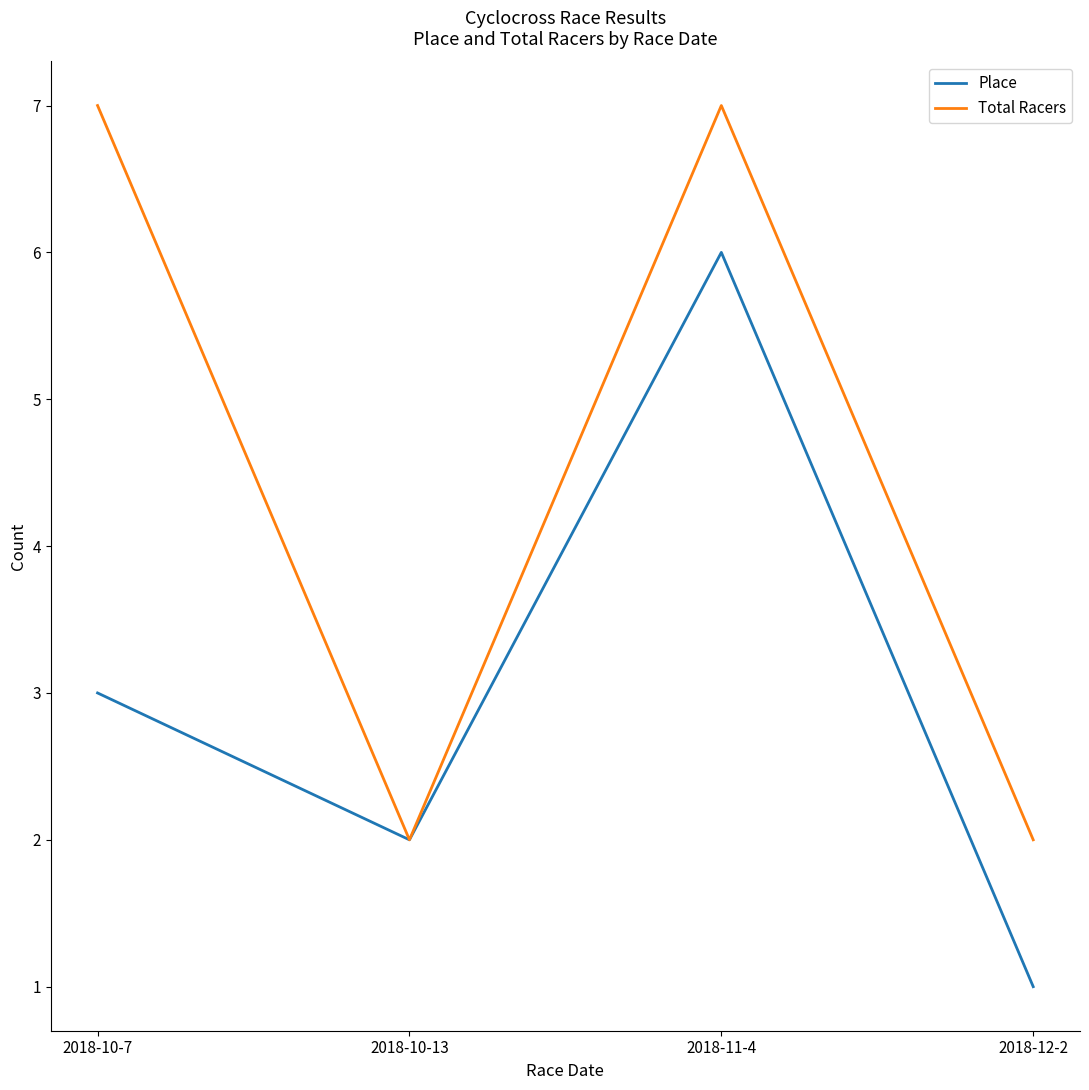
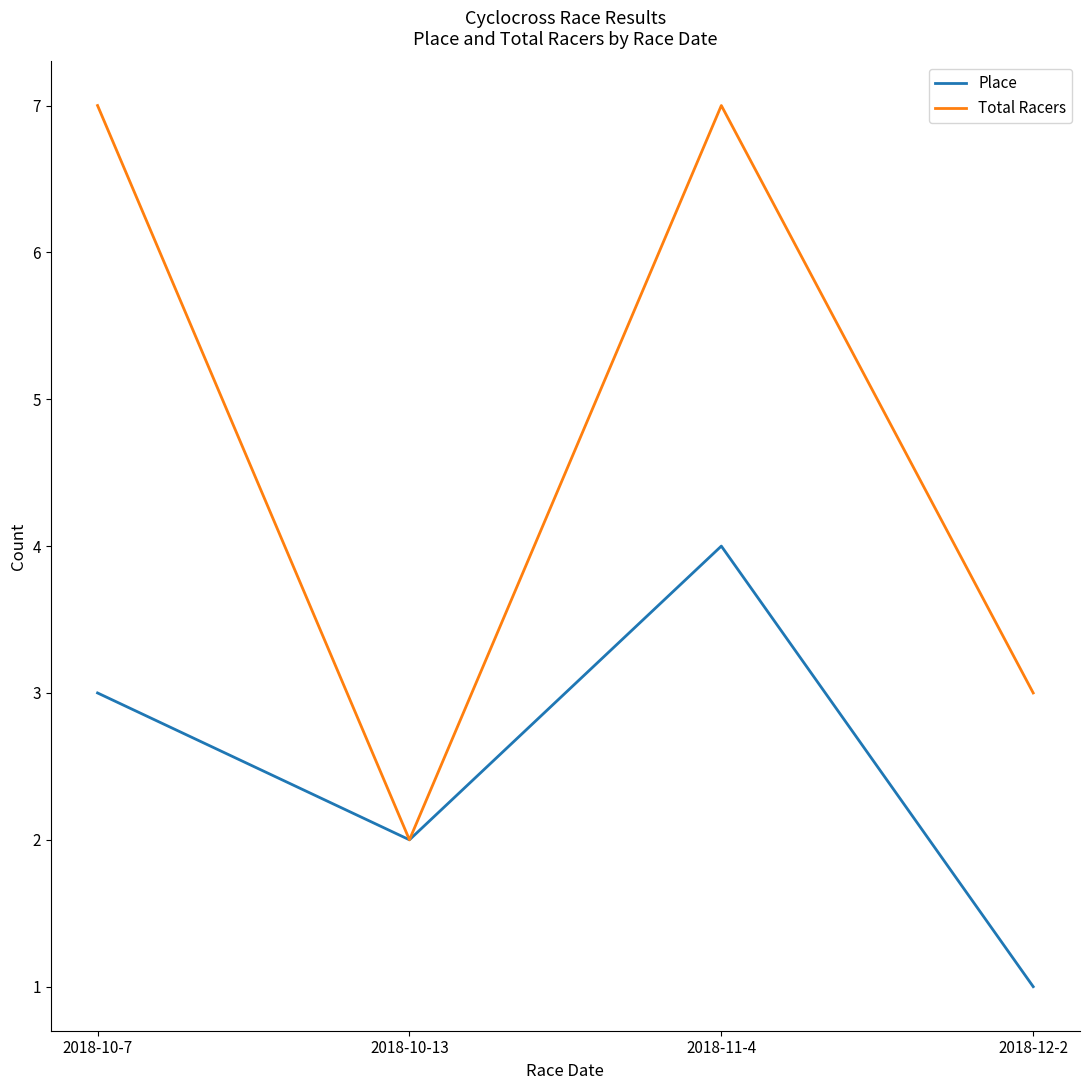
  {
    "Place": {
      "2018-10-7": 3,
-     "2018-11-4": 6,
+     "2018-11-4": 4,
      "2018-12-2": 1
    },
    "Total Racers": {
      "2018-10-7": 7,
      "2018-11-4": 7,
-     "2018-12-2": 2
+     "2018-12-2": 3
    }
  }
